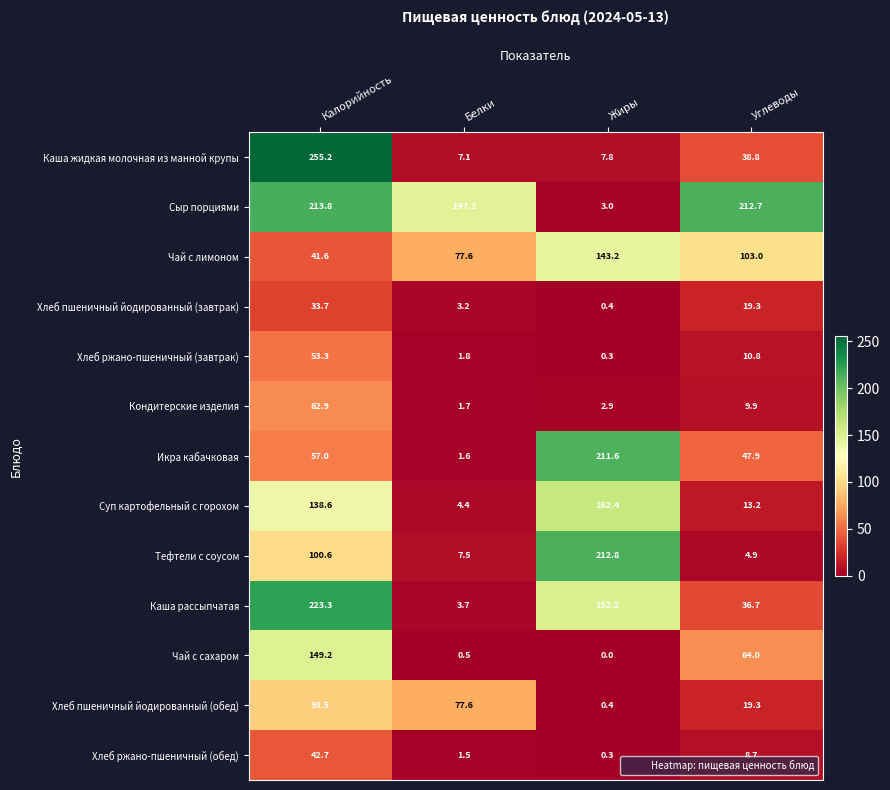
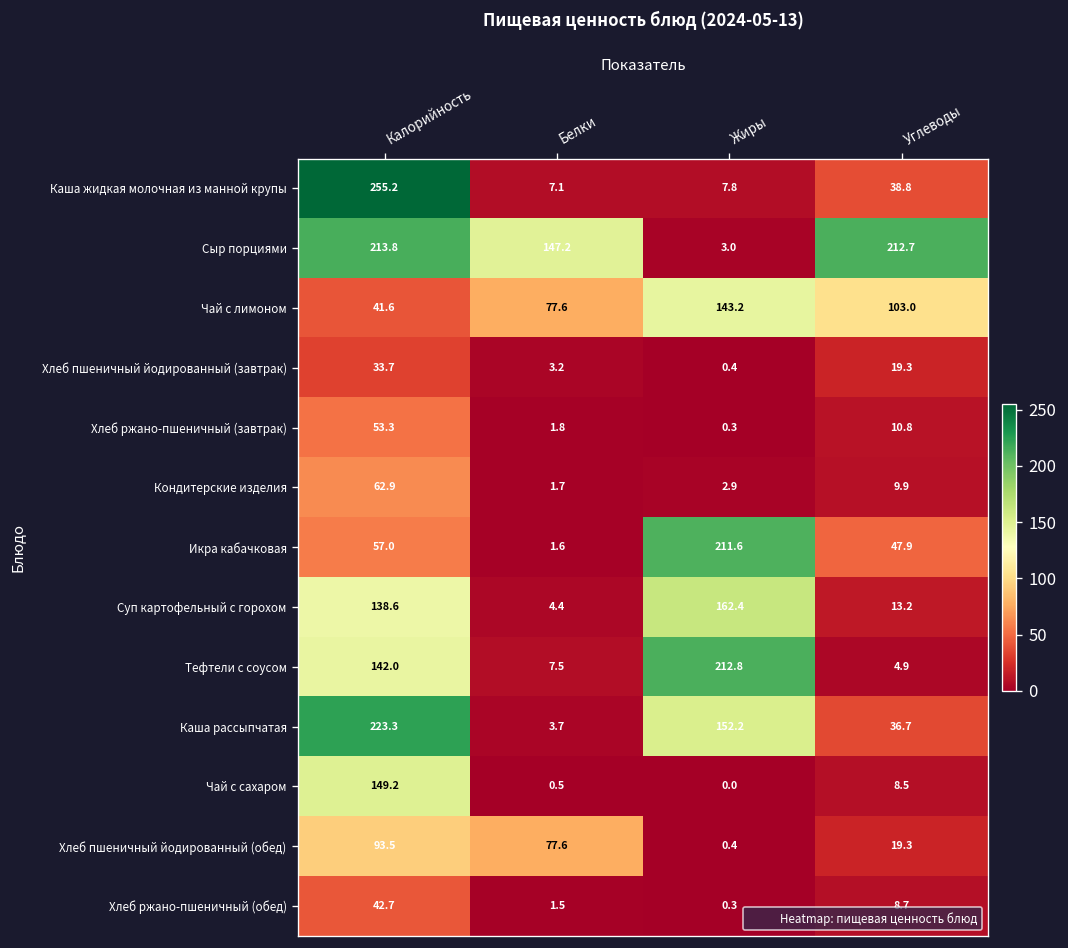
  {
    "Каша жидкая молочная из манной крупы": {
      "Калорийность": 255.2,
      "Белки": 7.1,
      "Жиры": 7.8,
      "Углеводы": 38.8
    },
    "Сыр порциями": {
      "Калорийность": 213.8,
      "Белки": 147.2,
      "Жиры": 3.0,
      "Углеводы": 212.7
    },
    "Чай с лимоном": {
      "Калорийность": 41.6,
      "Белки": 77.6,
      "Жиры": 143.2,
      "Углеводы": 103.0
    },
    "Хлеб пшеничный йодированный (завтрак)": {
      "Калорийность": 33.7,
      "Белки": 3.2,
      "Жиры": 0.4,
      "Углеводы": 19.3
    },
    "Хлеб ржано-пшеничный (завтрак)": {
      "Калорийность": 53.3,
      "Белки": 1.8,
      "Жиры": 0.3,
      "Углеводы": 10.8
    },
    "Кондитерские изделия": {
      "Калорийность": 62.9,
      "Белки": 1.7,
      "Жиры": 2.9,
      "Углеводы": 9.9
    },
    "Икра кабачковая": {
      "Калорийность": 57.0,
      "Белки": 1.6,
      "Жиры": 211.6,
      "Углеводы": 47.9
    },
    "Суп картофельный с горохом": {
      "Калорийность": 138.6,
      "Белки": 4.4,
      "Жиры": 162.4,
      "Углеводы": 13.2
    },
    "Тефтели с соусом": {
-     "Калорийность": 100.6,
+     "Калорийность": 142.0,
      "Белки": 7.5,
      "Жиры": 212.8,
      "Углеводы": 4.9
    },
    "Каша рассыпчатая": {
      "Калорийность": 223.3,
      "Белки": 3.7,
      "Жиры": 152.2,
      "Углеводы": 36.7
    },
    "Чай с сахаром": {
      "Калорийность": 149.2,
      "Белки": 0.5,
      "Жиры": 0.0,
-     "Углеводы": 64.0
+     "Углеводы": 8.5
    },
    "Хлеб пшеничный йодированный (обед)": {
      "Калорийность": 93.5,
      "Белки": 77.6,
      "Жиры": 0.4,
      "Углеводы": 19.3
    },
    "Хлеб ржано-пшеничный (обед)": {
      "Калорийность": 42.7,
      "Белки": 1.5,
      "Жиры": 0.3
    }
  }
